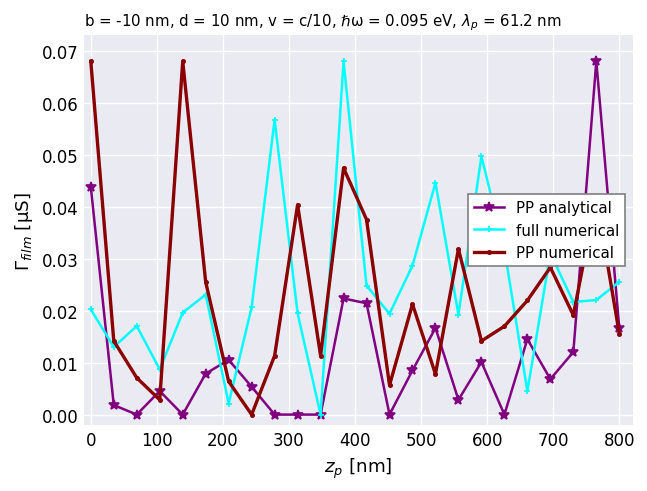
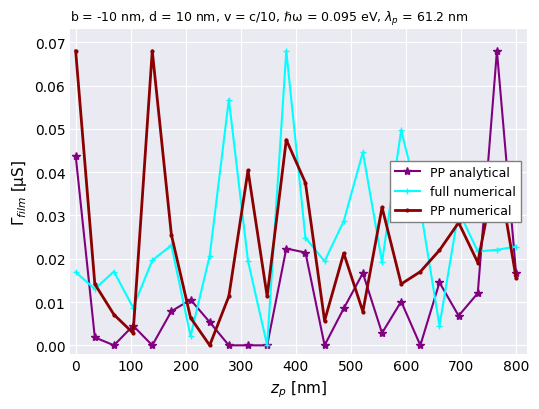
  {
    "PP analytical": {
      "0": 0.044,
      "800": 0.017
    },
    "full numerical": {
-     "0": 0.020,
-     "800": 0.026
+     "0": 0.017,
+     "800": 0.023
    },
    "PP numerical": {
      "0": 0.068,
      "800": 0.016
    }
  }
